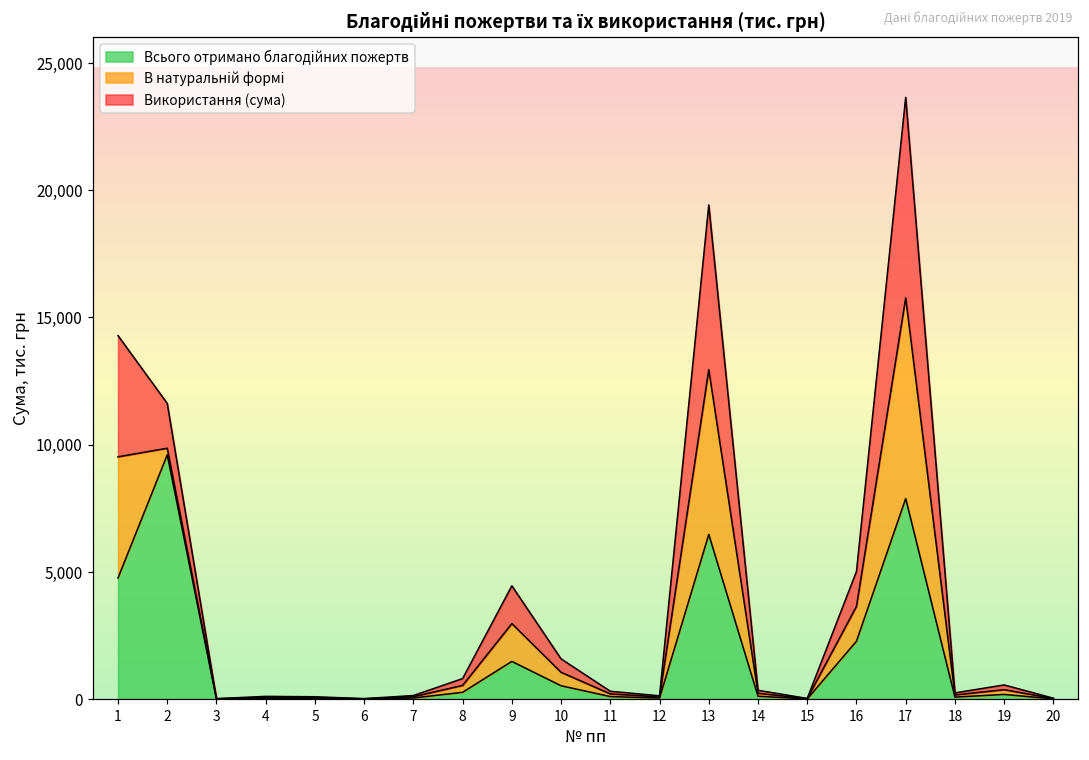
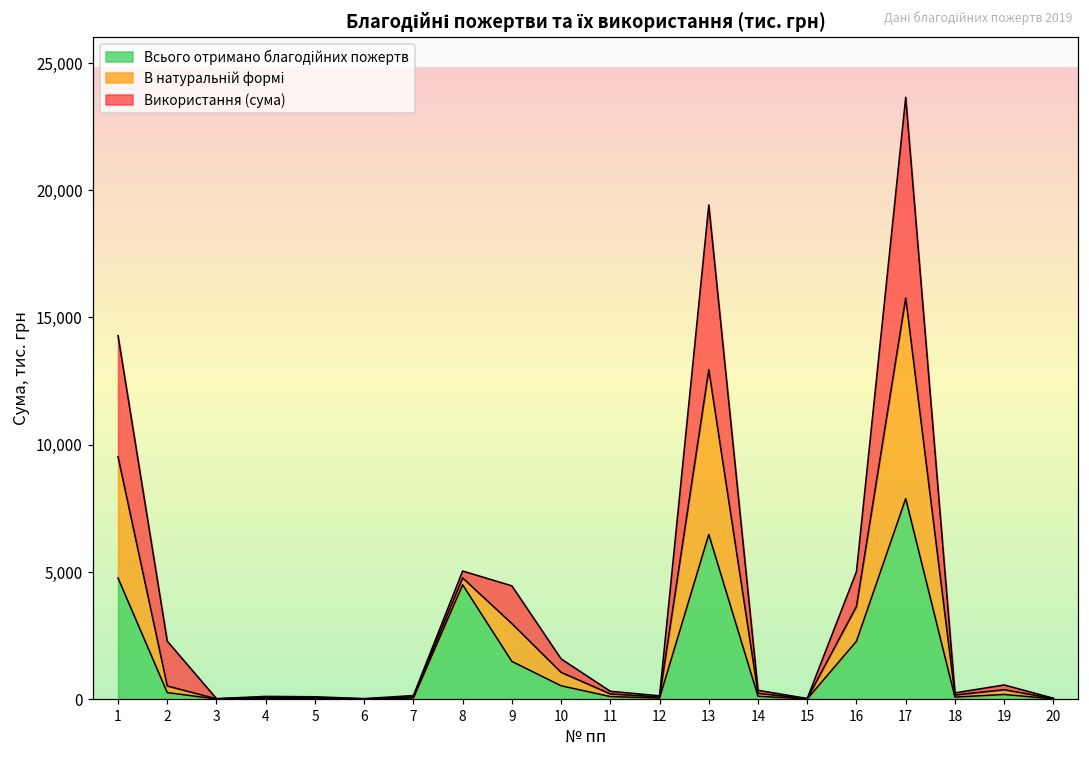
  {
    "Всього отримано благодійних пожертв": {
      "1": "4,800",
-     "2": "9,600",
-     "8": "300",
+     "2": "300",
+     "8": "4,500",
      "9": "1,500",
      "10": "500",
      "13": "6,500",
      "14": "100",
      "16": "2,300",
      "17": "7,900",
      "19": "200"
    },
    "В натуральній формі": {
      "1": "4,800",
      "2": "300",
      "8": "300",
      "9": "1,500",
      "10": "500",
      "13": "6,500",
      "14": "100",
      "16": "1,400",
      "17": "7,900",
      "19": "200"
    },
    "Використання (сума)": {
      "1": "4,800",
      "2": "1,800",
      "8": "300",
      "9": "1,500",
      "10": "500",
      "13": "6,500",
      "14": "100",
      "16": "1,400",
      "17": "7,900",
      "19": "200"
    }
  }
